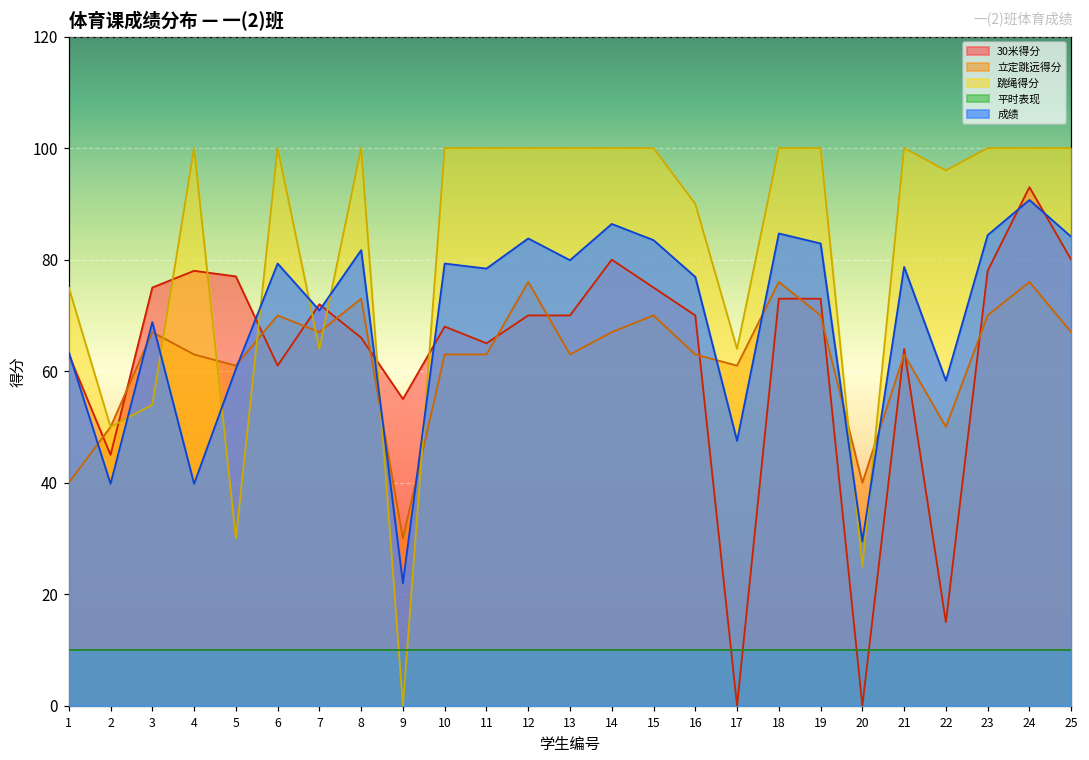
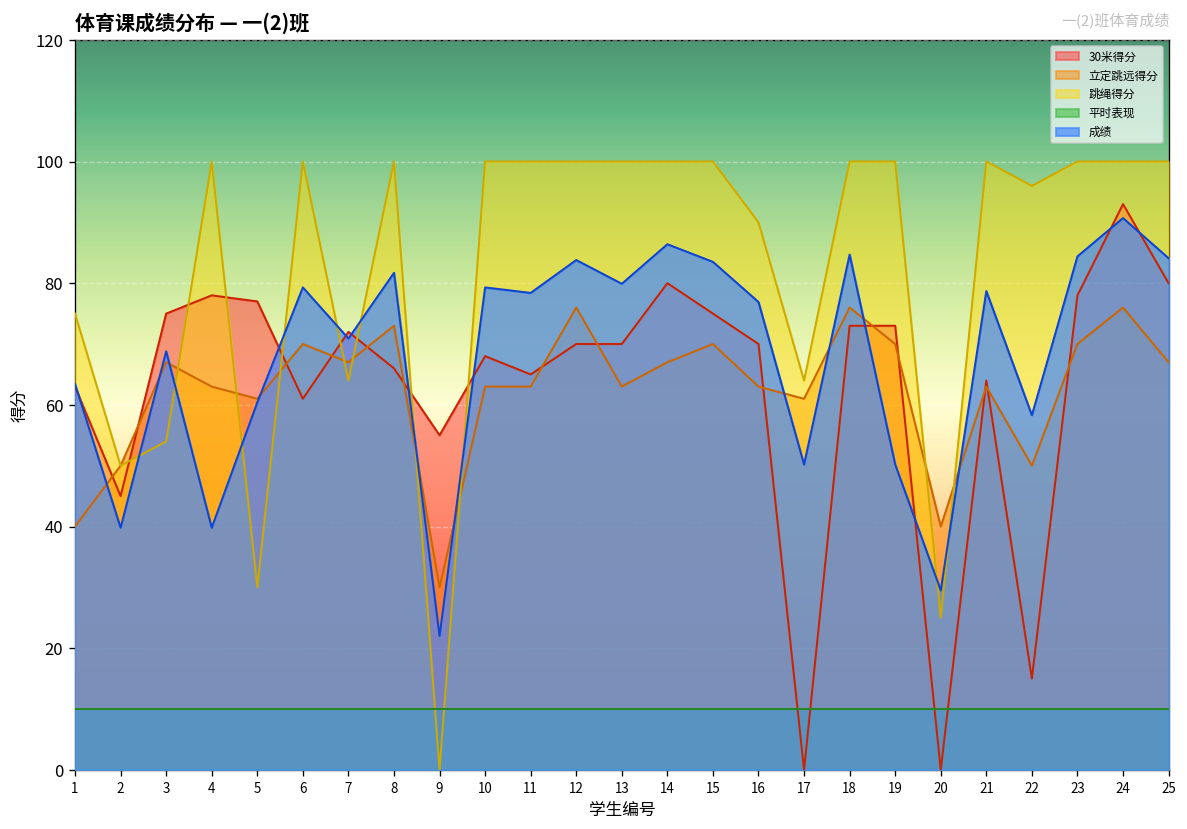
  {
    "30米得分": {
      "2": 45,
      "3": 75,
      "4": 78,
      "5": 77,
      "6": 61,
      "7": 72,
      "8": 66,
      "9": 55,
      "10": 68,
      "11": 65,
      "12": 70,
      "13": 70,
      "14": 80,
      "15": 75,
      "16": 70,
      "17": 0,
      "18": 73,
      "19": 73,
      "20": 0,
      "21": 64,
      "22": 15,
      "23": 78,
      "24": 93,
      "25": 80
    },
    "立定跳远得分": {
      "1": 40,
      "3": 67,
      "4": 63,
      "5": 61,
      "6": 70,
      "7": 67,
      "8": 73,
      "9": 30,
      "10": 63,
      "11": 63,
      "12": 76,
      "13": 63,
      "14": 67,
      "15": 70,
      "16": 63,
      "17": 61,
      "18": 76,
      "19": 70,
      "20": 40,
      "21": 63,
      "22": 50,
      "23": 70,
      "24": 76,
      "25": 67
    },
    "跳绳得分": {
      "1": 75,
      "3": 54,
      "4": 100,
      "5": 30,
      "6": 100,
      "7": 64,
      "8": 100,
      "9": 0,
      "10": 100,
      "11": 100,
      "12": 100,
      "13": 100,
      "14": 100,
      "15": 100,
      "16": 90,
      "17": 64,
      "18": 100,
      "19": 100,
      "20": 25,
      "21": 100,
      "22": 96,
      "23": 100,
      "24": 100,
      "25": 100
    },
    "平时表现": {
      "1": 10,
      "2": 10,
      "3": 10,
      "4": 10,
      "5": 10,
      "6": 10,
      "7": 10,
      "8": 10,
      "9": 10,
      "10": 10,
      "11": 10,
      "12": 10,
      "13": 10,
      "14": 10,
      "15": 10,
      "16": 10,
      "17": 10,
      "18": 10,
      "19": 10,
      "20": 10,
      "21": 10,
      "22": 10,
      "23": 10,
      "24": 10,
      "25": 10
    },
    "成绩": {
      "2": 40,
      "3": 69,
      "4": 40,
      "5": 60,
      "6": 79,
      "7": 71,
      "8": 82,
      "9": 22,
      "10": 79,
      "11": 78,
      "12": 84,
      "13": 80,
      "14": 86,
      "15": 84,
      "16": 77,
-     "17": 48,
+     "17": 50,
      "18": 85,
-     "19": 83,
+     "19": 50,
      "20": 30,
      "21": 79,
      "22": 58,
      "23": 84,
      "24": 91,
      "25": 84
    }
  }
